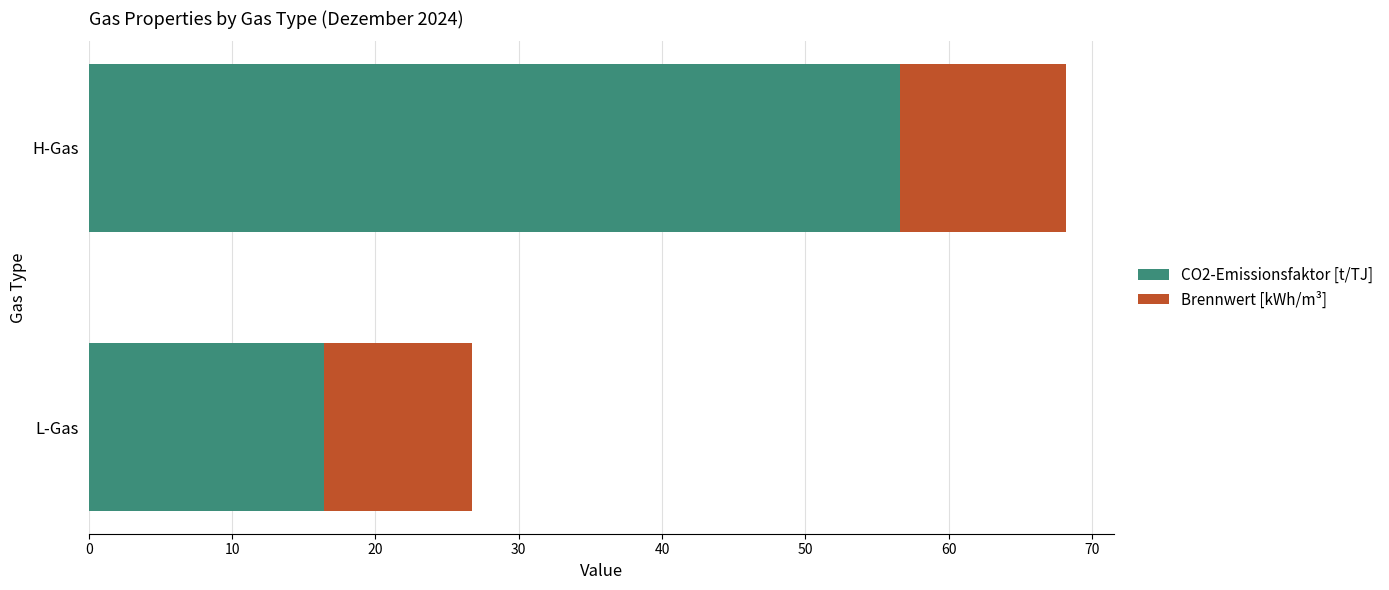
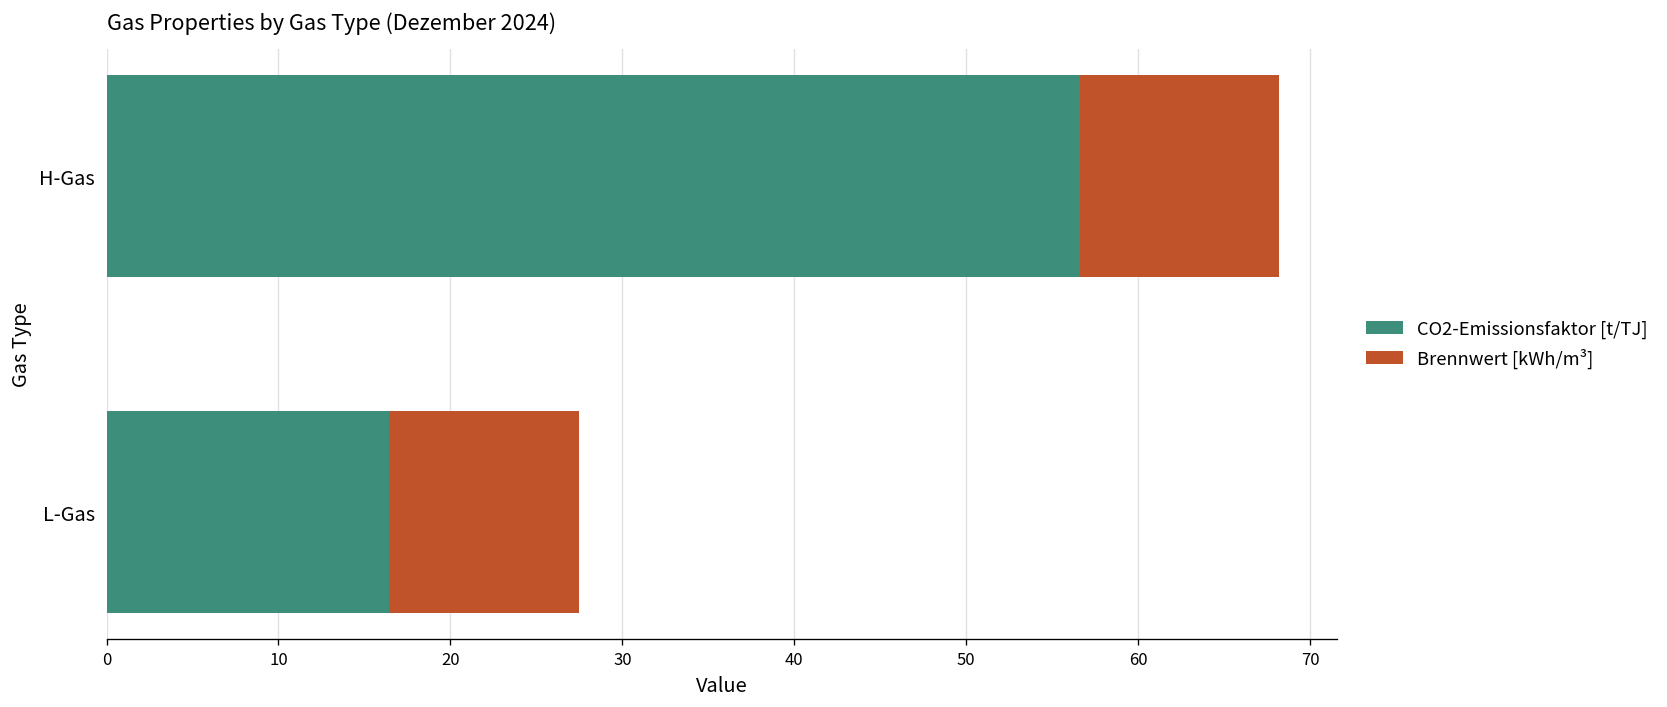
  {
    "CO2-Emissionsfaktor [t/TJ]": {
      "H-Gas": 56.6,
      "L-Gas": 16.4
    },
    "Brennwert [kWh/m³]": {
      "H-Gas": 11.5,
-     "L-Gas": 10.3
+     "L-Gas": 11.1
    }
  }
